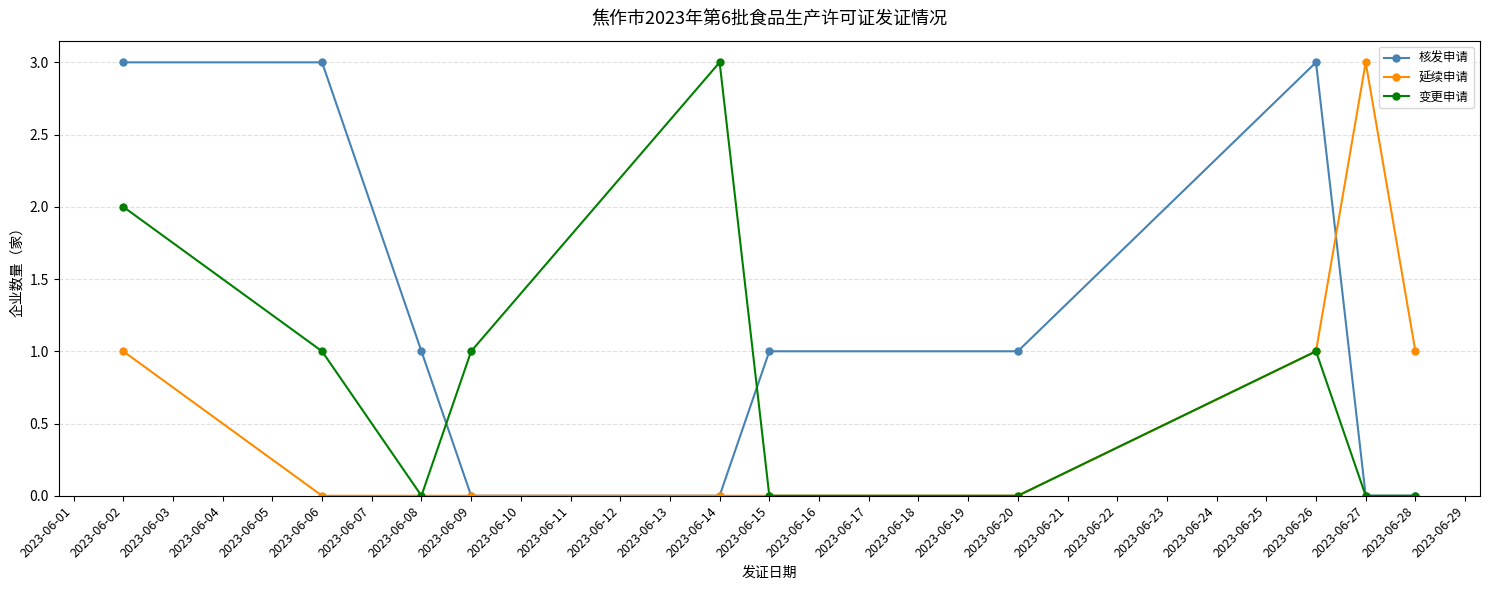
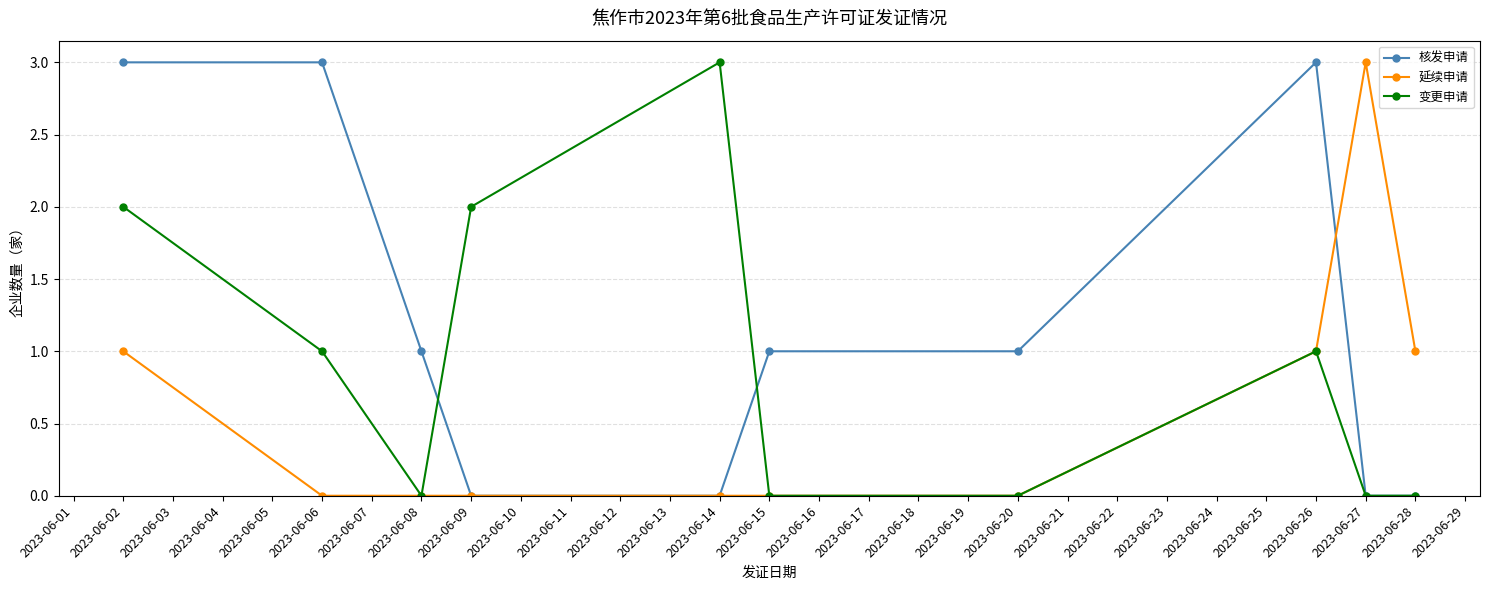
  {
    "核发申请": {
      "2023-06-02": 3,
      "2023-06-06": 3,
      "2023-06-08": 1,
      "2023-06-15": 1,
      "2023-06-20": 1,
      "2023-06-26": 3
    },
    "延续申请": {
      "2023-06-02": 1,
      "2023-06-06": 0,
      "2023-06-27": 3,
      "2023-06-28": 1
    },
    "变更申请": {
      "2023-06-02": 2,
      "2023-06-06": 1,
-     "2023-06-09": 1,
+     "2023-06-09": 2,
      "2023-06-14": 3
    }
  }
